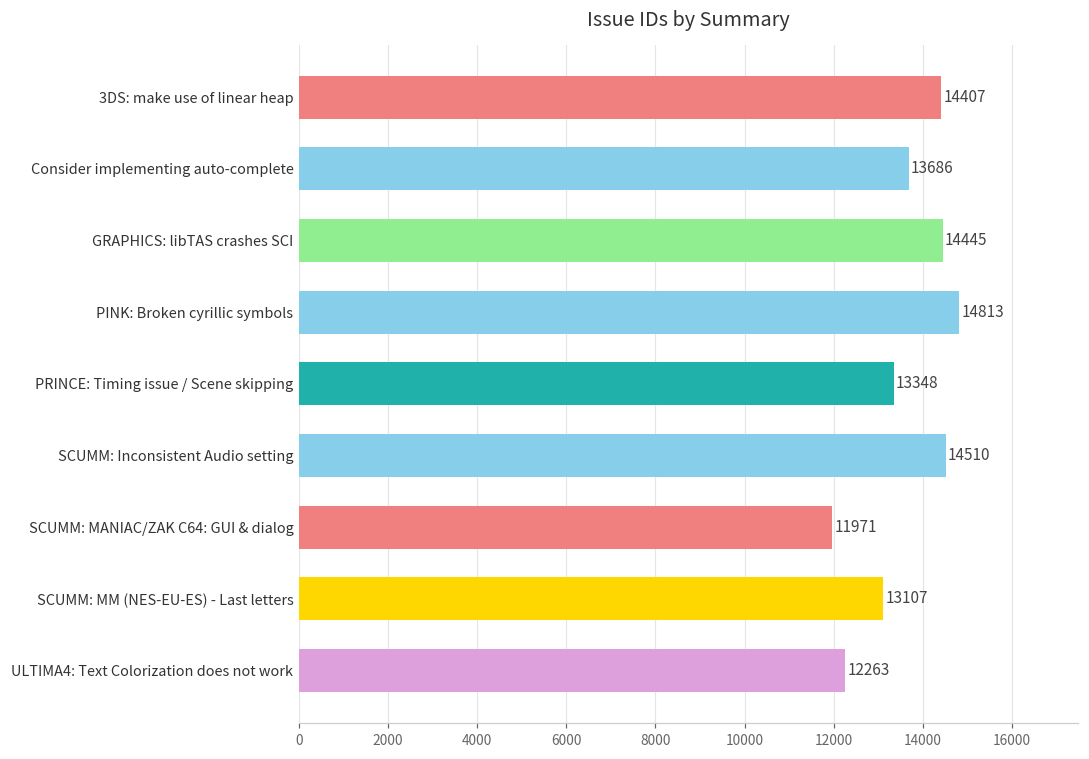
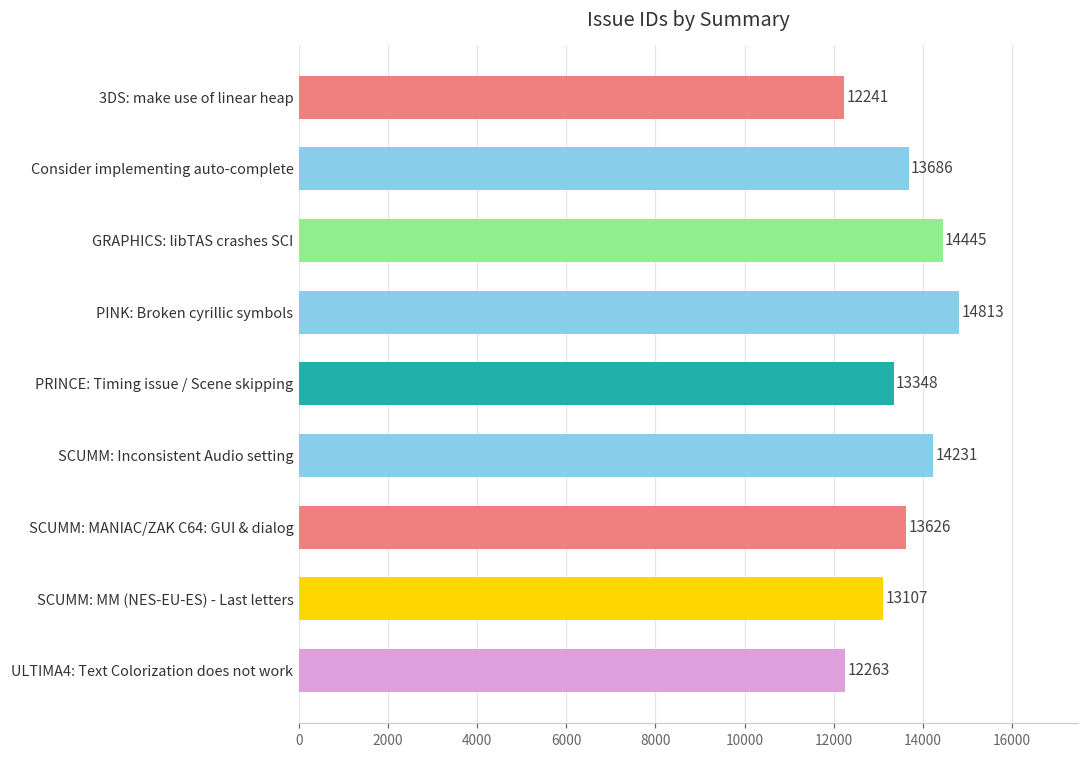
  {
-   "3DS: make use of linear heap": 14407,
+   "3DS: make use of linear heap": 12241,
    "Consider implementing auto-complete": 13686,
    "GRAPHICS: libTAS crashes SCI": 14445,
    "PINK: Broken cyrillic symbols": 14813,
    "PRINCE: Timing issue / Scene skipping": 13348,
-   "SCUMM: Inconsistent Audio setting": 14510,
-   "SCUMM: MANIAC/ZAK C64: GUI & dialog": 11971,
+   "SCUMM: Inconsistent Audio setting": 14231,
+   "SCUMM: MANIAC/ZAK C64: GUI & dialog": 13626,
    "SCUMM: MM (NES-EU-ES) - Last letters": 13107,
    "ULTIMA4: Text Colorization does not work": 12263
  }
